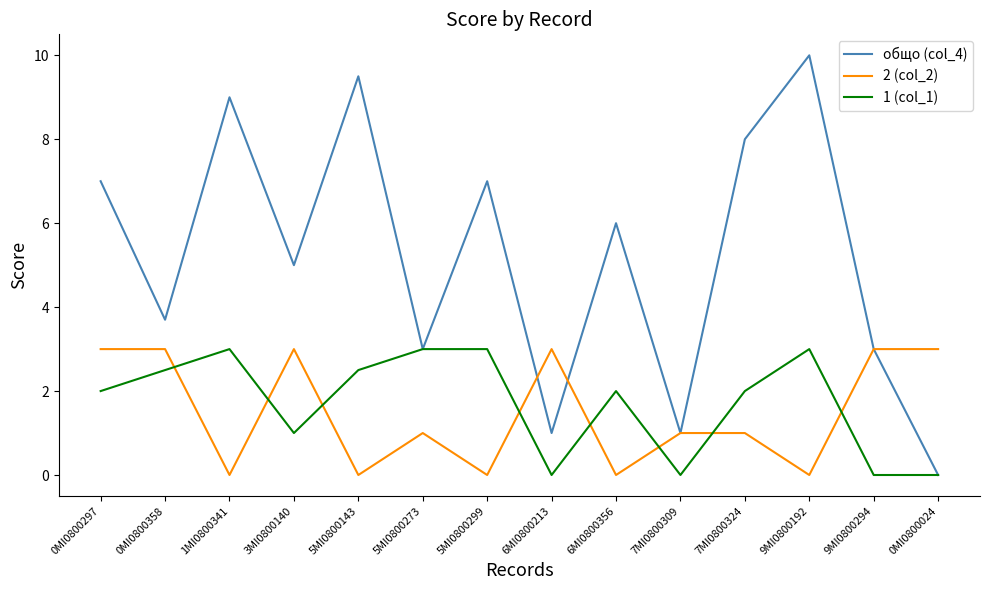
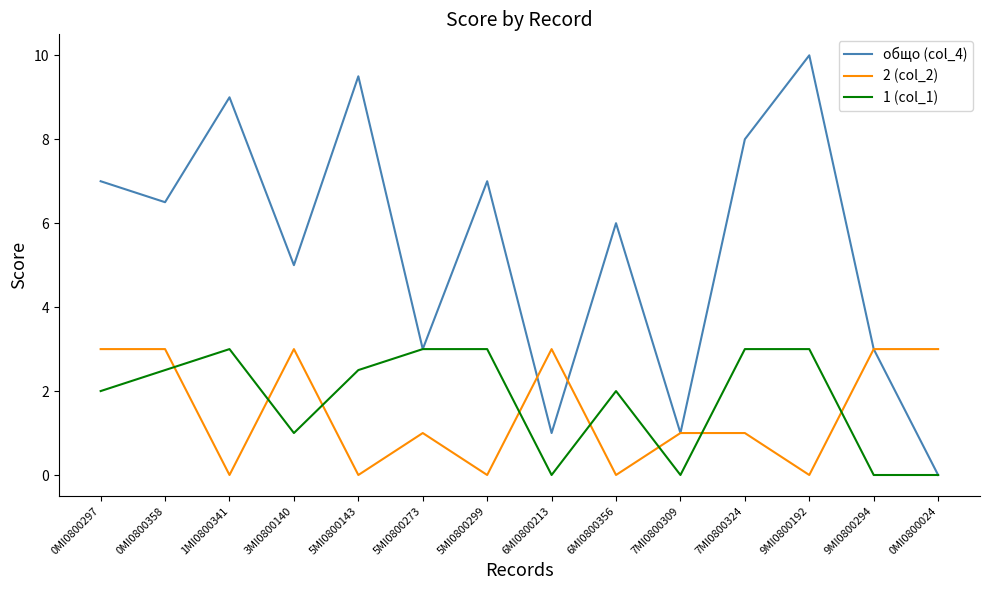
  {
    "общо (col_4)": {
      "0MI0800297": 7.0,
-     "0MI0800358": 3.7,
+     "0MI0800358": 6.5,
      "1MI0800341": 9.0,
      "3MI0800140": 5.0,
      "5MI0800143": 9.5,
      "5MI0800299": 7.0,
      "6MI0800213": 1.0,
      "6MI0800356": 6.0,
      "7MI0800324": 8.0,
      "9MI0800192": 10.0
    },
    "2 (col_2)": {
      "0MI0800297": 3.0,
      "0MI0800358": 3.0,
      "1MI0800341": 0.0,
      "3MI0800140": 3.0,
      "5MI0800143": 0.0,
      "5MI0800273": 1.0,
      "5MI0800299": 0.0,
      "6MI0800213": 3.0,
      "6MI0800356": 0.0,
      "7MI0800324": 1.0,
      "9MI0800192": 0.0,
      "0MI0800024": 3.0
    },
    "1 (col_1)": {
      "0MI0800297": 2,
      "0MI0800358": 2.5,
      "1MI0800341": 3,
      "3MI0800140": 1,
      "5MI0800143": 2.5,
      "5MI0800299": 3,
      "6MI0800213": 0,
      "6MI0800356": 2,
      "7MI0800309": 0,
-     "7MI0800324": 2,
+     "7MI0800324": 3,
      "9MI0800192": 3,
      "9MI0800294": 0
    }
  }
